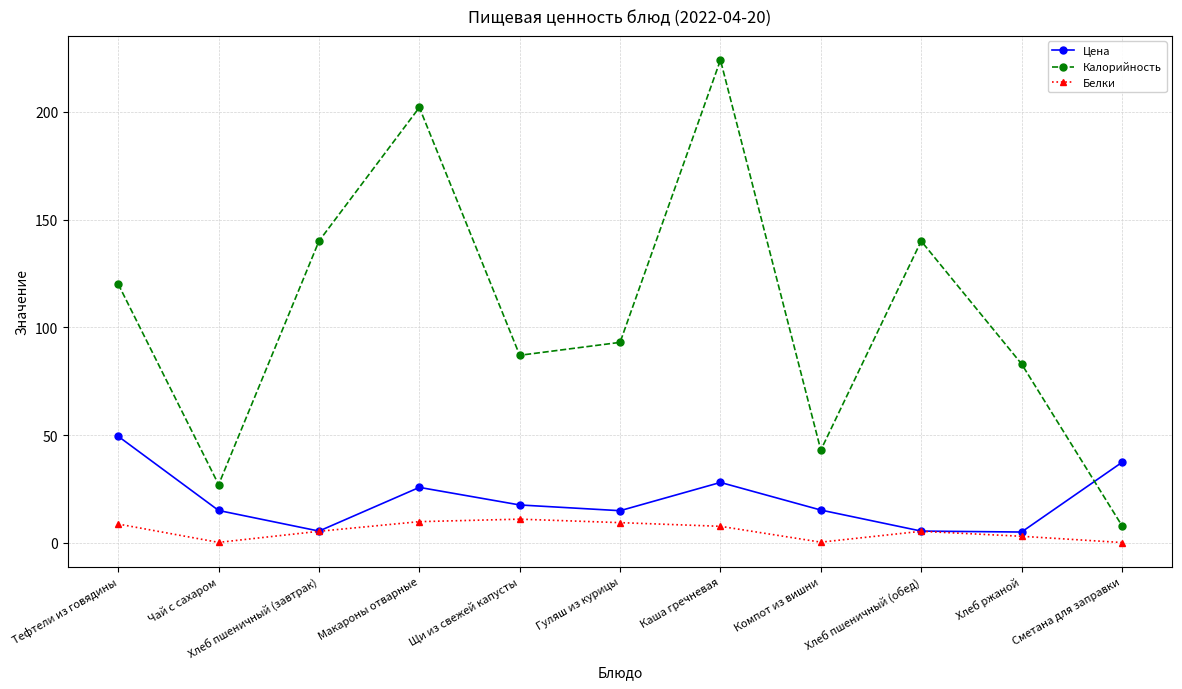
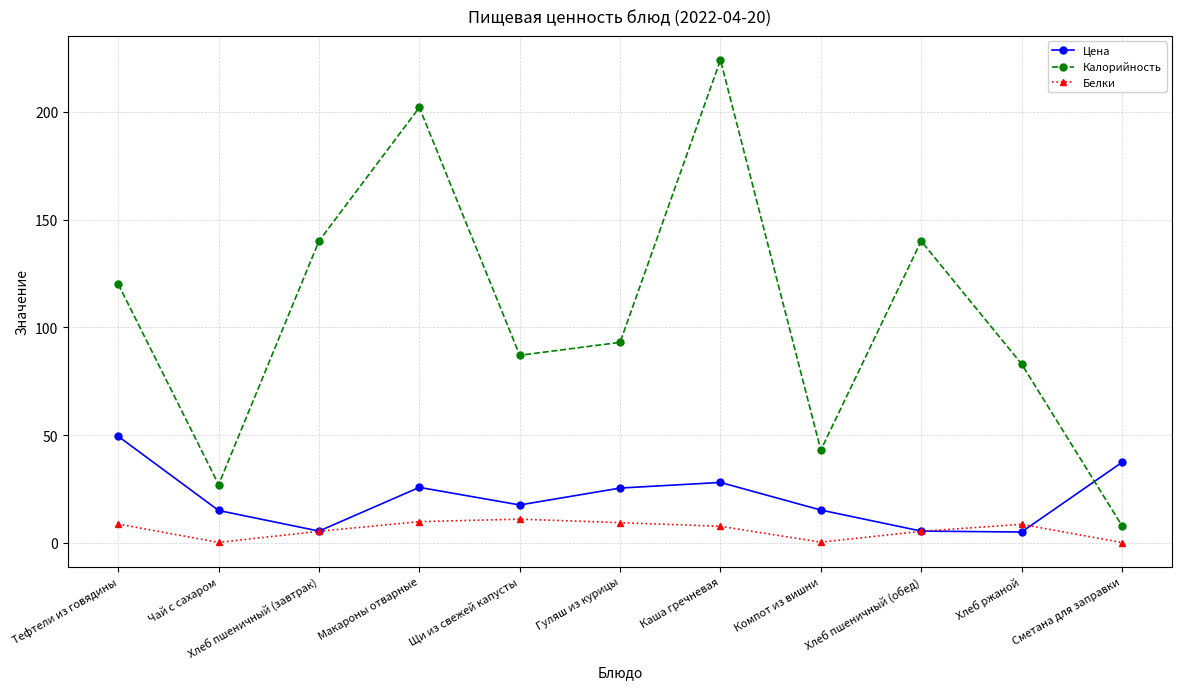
  {
    "Цена": {
      "Тефтели из говядины": 49,
      "Чай с сахаром": 15,
      "Макароны отварные": 26,
      "Щи из свежей капусты": 18,
-     "Гуляш из курицы": 15,
+     "Гуляш из курицы": 25,
      "Каша гречневая": 28,
      "Компот из вишни": 15,
      "Хлеб ржаной": 5,
      "Сметана для заправки": 37
    },
    "Калорийность": {
      "Тефтели из говядины": 120,
      "Чай с сахаром": 27,
      "Хлеб пшеничный (завтрак)": 140,
      "Макароны отварные": 202,
      "Щи из свежей капусты": 87,
      "Гуляш из курицы": 93,
      "Каша гречневая": 224,
      "Компот из вишни": 43,
      "Хлеб пшеничный (обед)": 140,
      "Хлеб ржаной": 83,
      "Сметана для заправки": 8
    },
    "Белки": {
      "Тефтели из говядины": 9,
      "Чай с сахаром": 0,
      "Макароны отварные": 10,
      "Щи из свежей капусты": 11,
      "Гуляш из курицы": 9,
      "Каша гречневая": 8,
      "Компот из вишни": 0,
-     "Хлеб ржаной": 3,
+     "Хлеб ржаной": 9,
      "Сметана для заправки": 0
    }
  }
